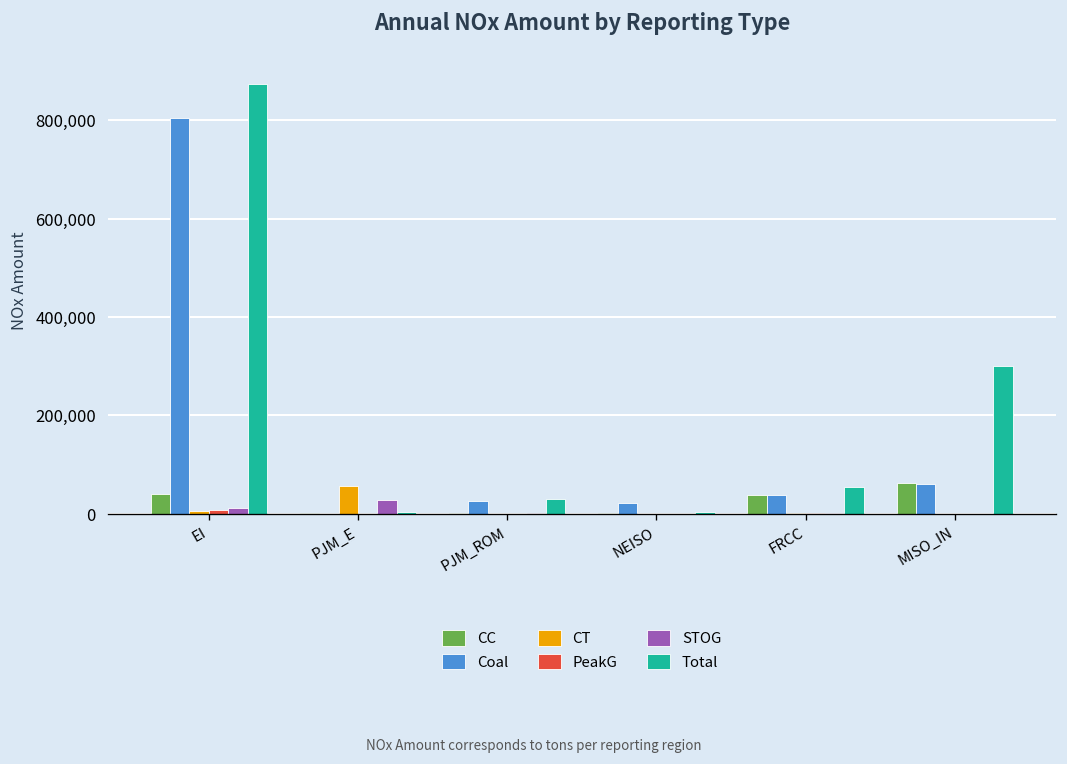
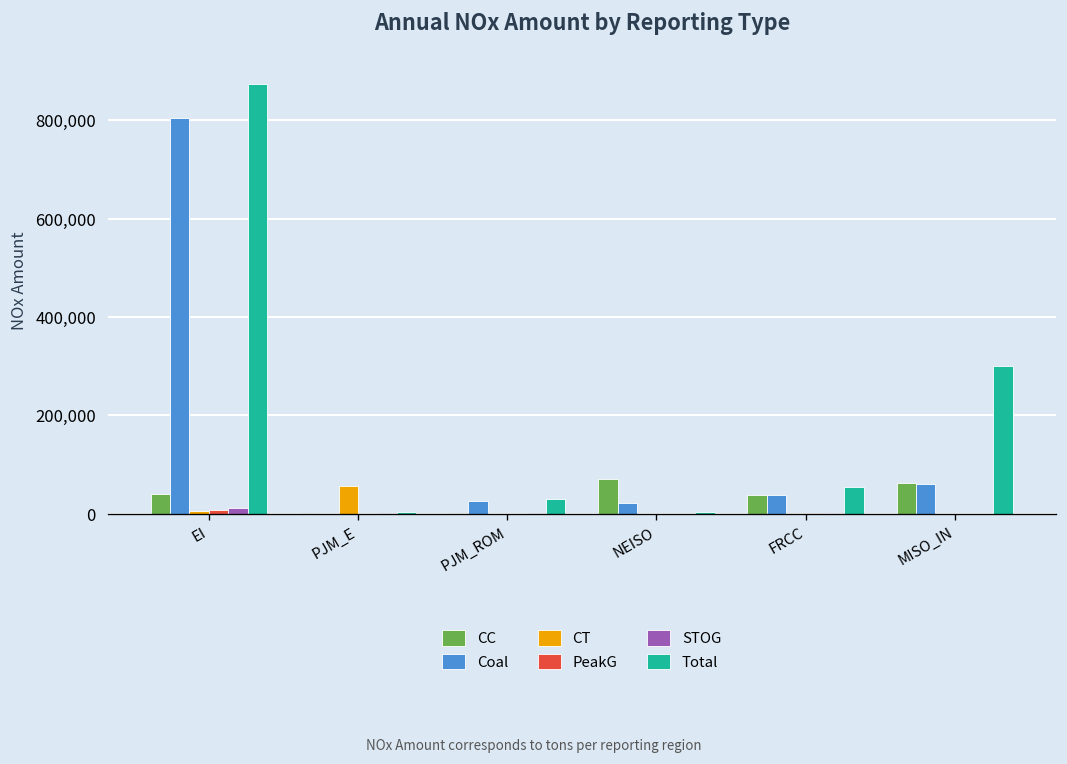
  {
    "CC": {
      "EI": "40,000",
-     "NEISO": "0",
+     "NEISO": "70,000",
      "FRCC": "40,000",
      "MISO_IN": "60,000"
    },
    "Coal": {
      "EI": "800,000",
      "PJM_ROM": "30,000",
      "NEISO": "20,000",
      "FRCC": "40,000",
      "MISO_IN": "60,000"
    },
    "CT": {
      "PJM_E": "60,000"
    },
    "PeakG": {
      "EI": "10,000"
    },
    "STOG": {
      "EI": "10,000",
-     "PJM_E": "30,000"
+     "PJM_E": "0"
    },
    "Total": {
      "EI": "870,000",
      "PJM_ROM": "30,000",
      "FRCC": "50,000",
      "MISO_IN": "300,000"
    }
  }
